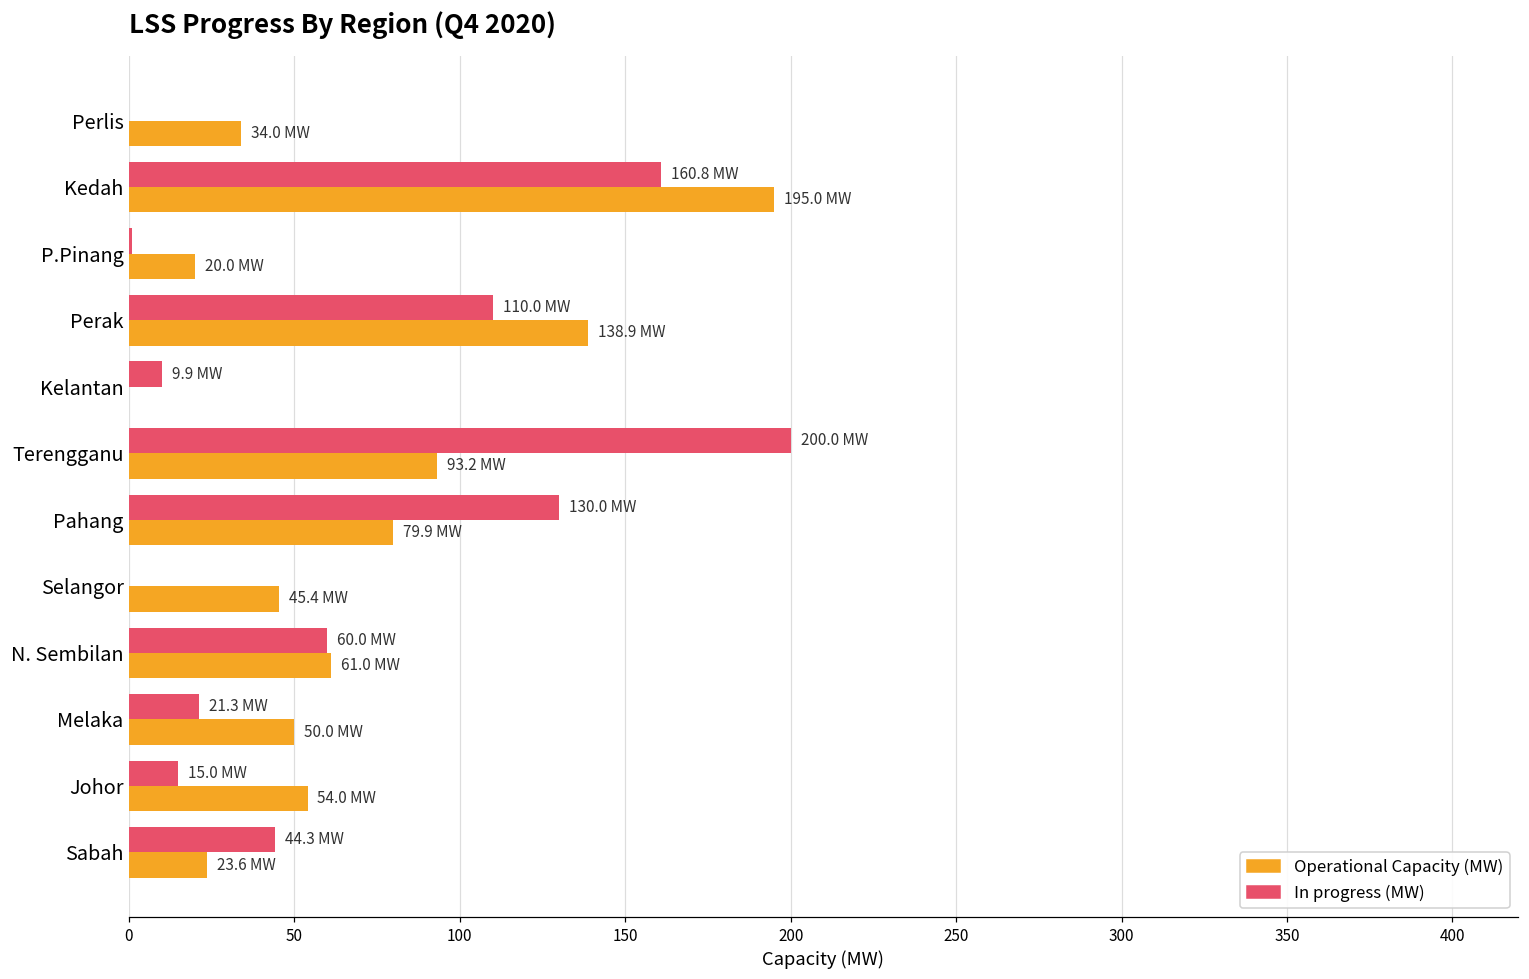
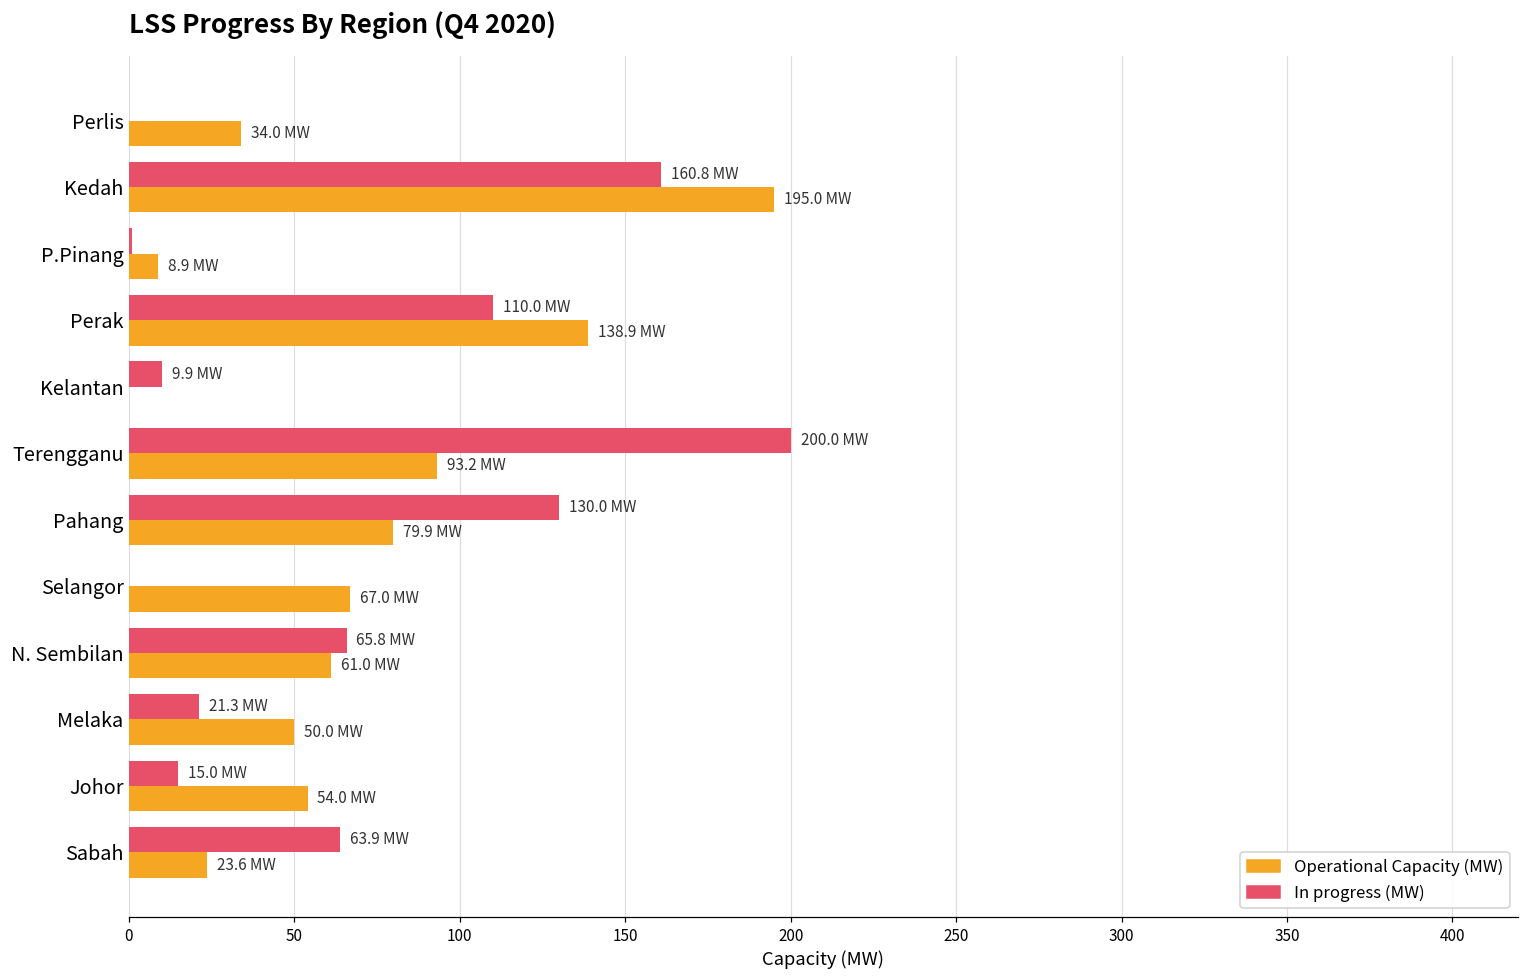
  {
    "Operational Capacity (MW)": {
      "Perlis": 34.0,
      "Kedah": 195.0,
-     "P.Pinang": 20.0,
+     "P.Pinang": 8.9,
      "Perak": 138.9,
      "Terengganu": 93.2,
      "Pahang": 79.9,
-     "Selangor": 45.4,
+     "Selangor": 67.0,
      "N. Sembilan": 61.0,
      "Melaka": 50.0,
      "Johor": 54.0,
      "Sabah": 23.6
    },
    "In progress (MW)": {
      "Kedah": 160.8,
      "Perak": 110.0,
      "Kelantan": 9.9,
      "Terengganu": 200.0,
      "Pahang": 130.0,
-     "N. Sembilan": 60.0,
+     "N. Sembilan": 65.8,
      "Melaka": 21.3,
      "Johor": 15.0,
-     "Sabah": 44.3
+     "Sabah": 63.9
    }
  }
